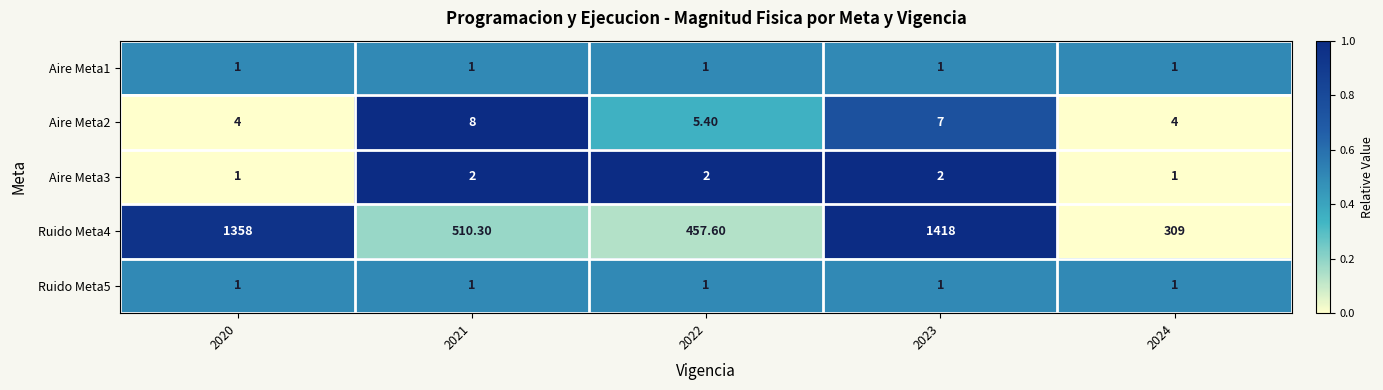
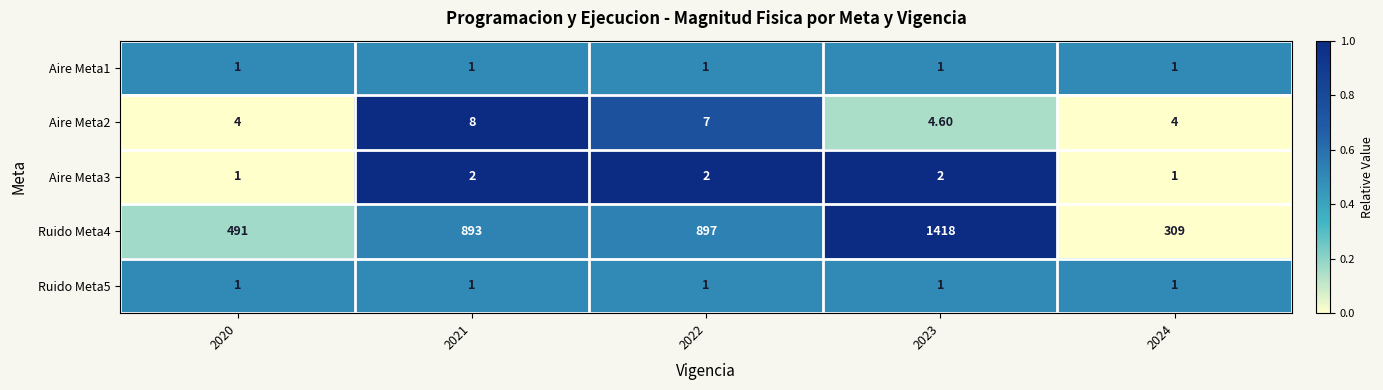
  {
    "Aire Meta1": {
      "2020": 1,
      "2021": 1,
      "2022": 1,
      "2023": 1,
      "2024": 1
    },
    "Aire Meta2": {
      "2020": 4,
      "2021": 8,
-     "2022": 5.40,
-     "2023": 7,
+     "2022": 7,
+     "2023": 4.60,
      "2024": 4
    },
    "Aire Meta3": {
      "2020": 1,
      "2021": 2,
      "2022": 2,
      "2023": 2,
      "2024": 1
    },
    "Ruido Meta4": {
-     "2020": 1358,
-     "2021": 510.30,
-     "2022": 457.60,
+     "2020": 491,
+     "2021": 893,
+     "2022": 897,
      "2023": 1418,
      "2024": 309
    },
    "Ruido Meta5": {
      "2020": 1,
      "2021": 1,
      "2022": 1,
      "2023": 1,
      "2024": 1
    }
  }
